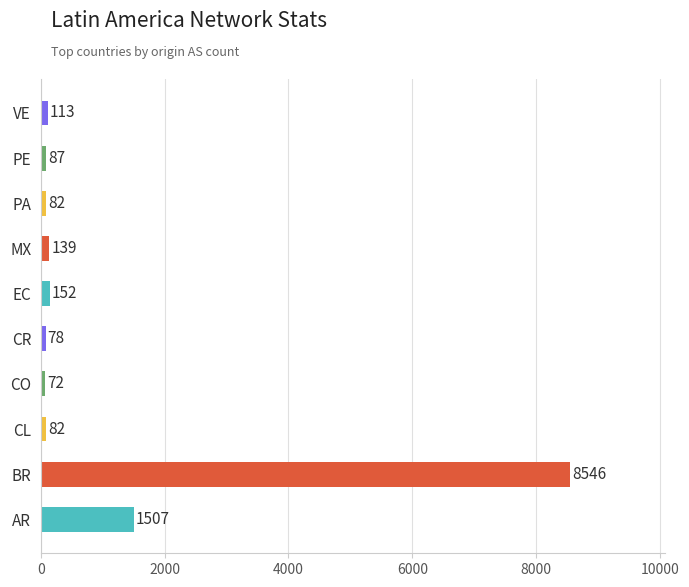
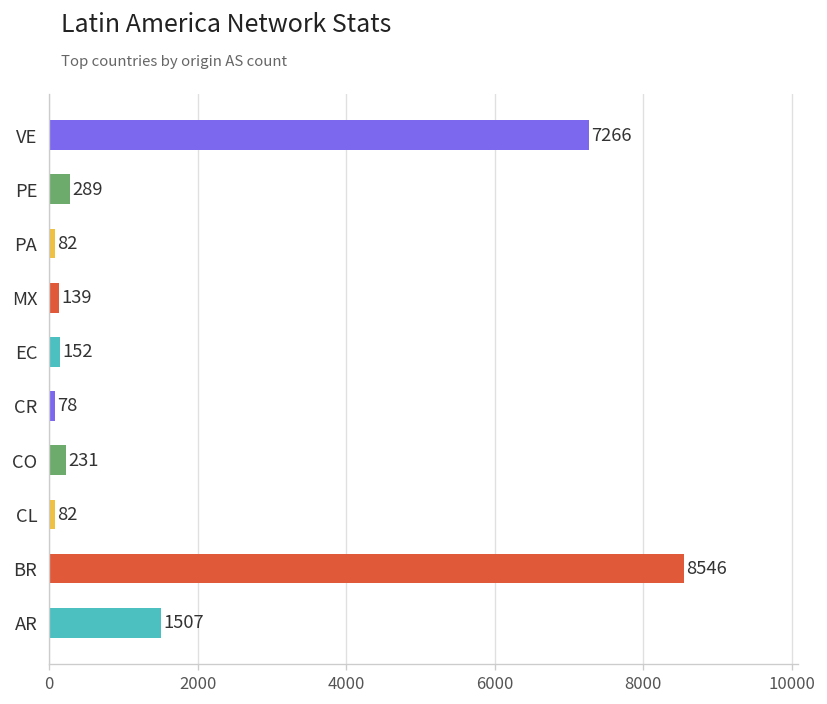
  {
-   "VE": 113,
-   "PE": 87,
+   "VE": 7266,
+   "PE": 289,
    "PA": 82,
    "MX": 139,
    "EC": 152,
    "CR": 78,
-   "CO": 72,
+   "CO": 231,
    "CL": 82,
    "BR": 8546,
    "AR": 1507
  }
